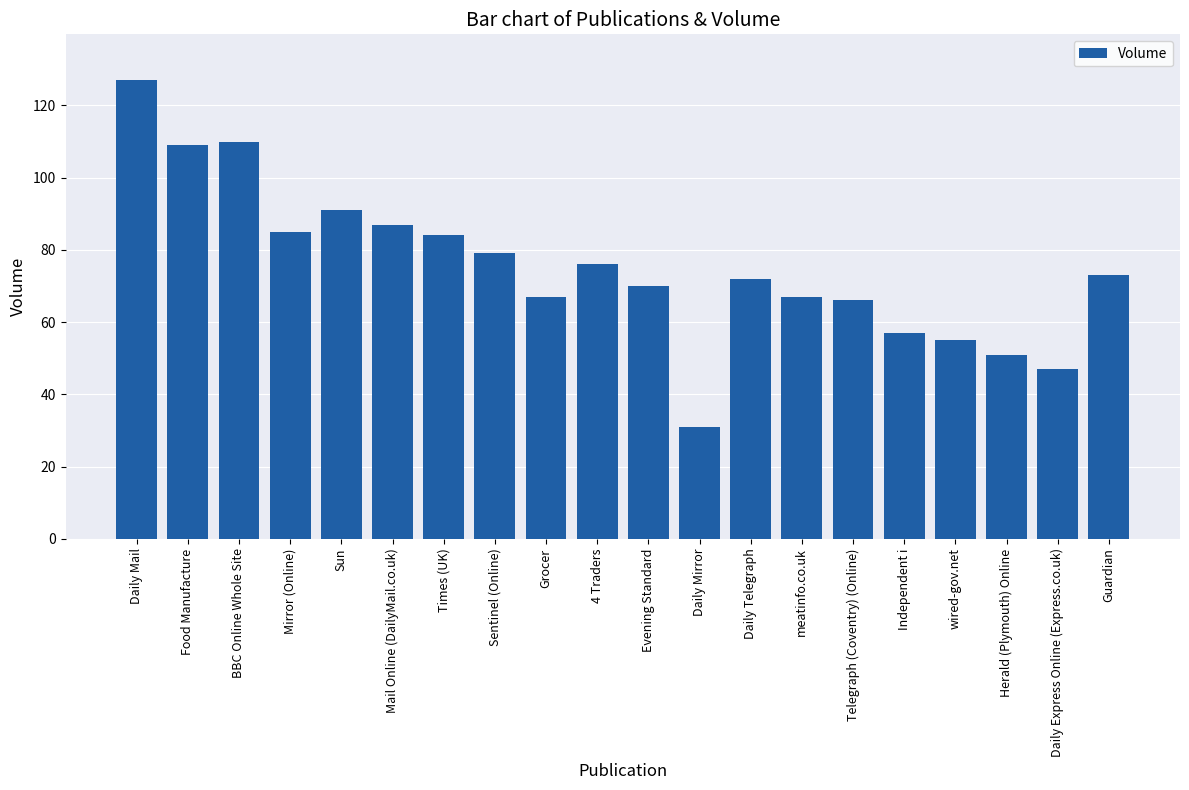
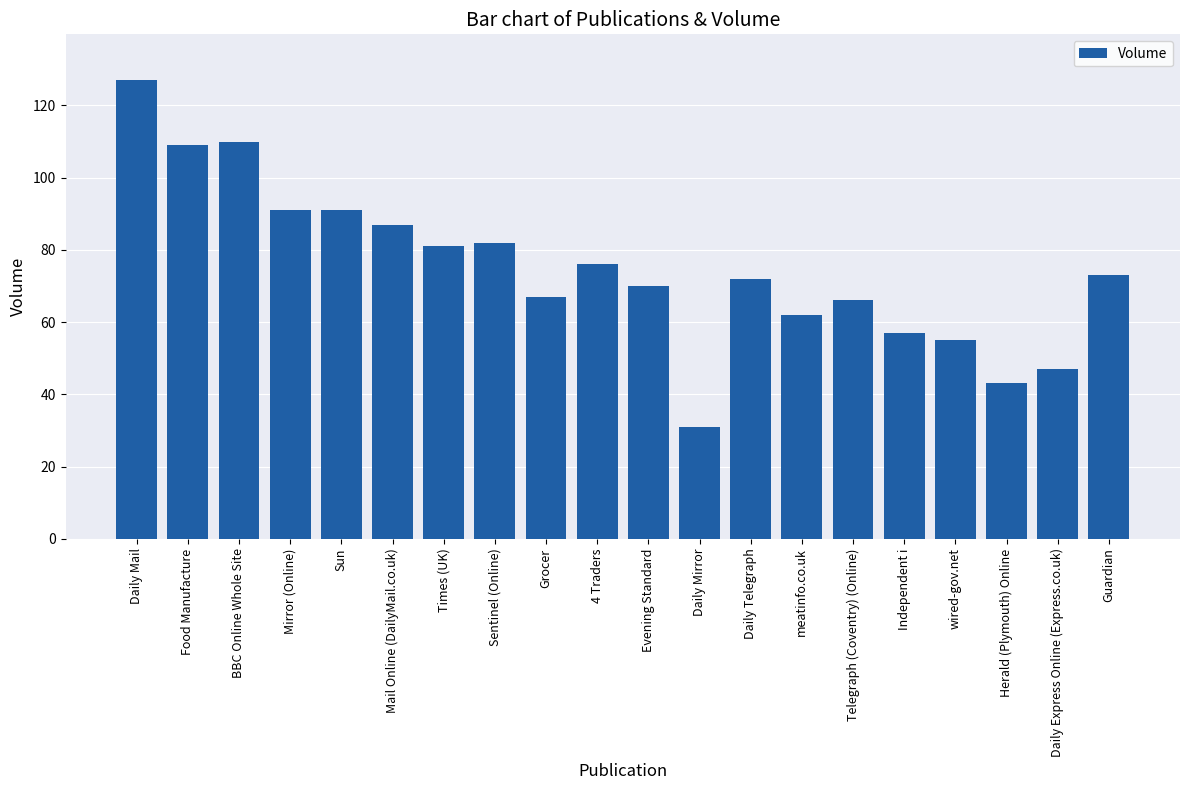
  {
    "Daily Mail": 127,
    "Food Manufacture": 109,
    "BBC Online Whole Site": 110,
-   "Mirror (Online)": 85,
+   "Mirror (Online)": 91,
    "Sun": 91,
    "Mail Online (DailyMail.co.uk)": 87,
-   "Times (UK)": 84,
-   "Sentinel (Online)": 79,
+   "Times (UK)": 81,
+   "Sentinel (Online)": 82,
    "Grocer": 67,
    "4 Traders": 76,
    "Evening Standard": 70,
    "Daily Mirror": 31,
    "Daily Telegraph": 72,
-   "meatinfo.co.uk": 67,
+   "meatinfo.co.uk": 62,
    "Telegraph (Coventry) (Online)": 66,
    "Independent i": 57,
    "wired-gov.net": 55,
-   "Herald (Plymouth) Online": 51,
+   "Herald (Plymouth) Online": 43,
    "Daily Express Online (Express.co.uk)": 47,
    "Guardian": 73
  }
